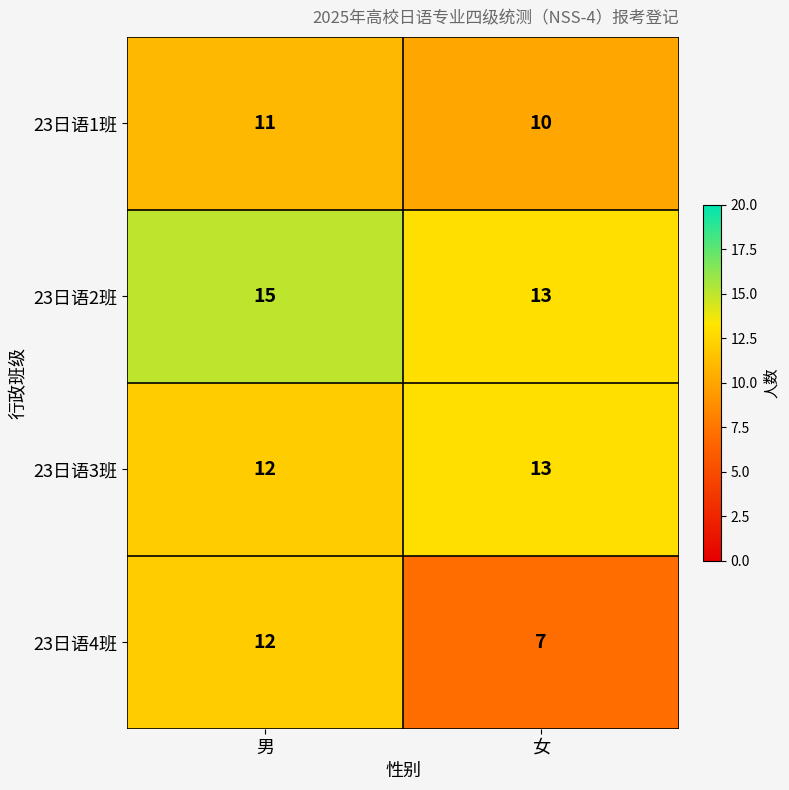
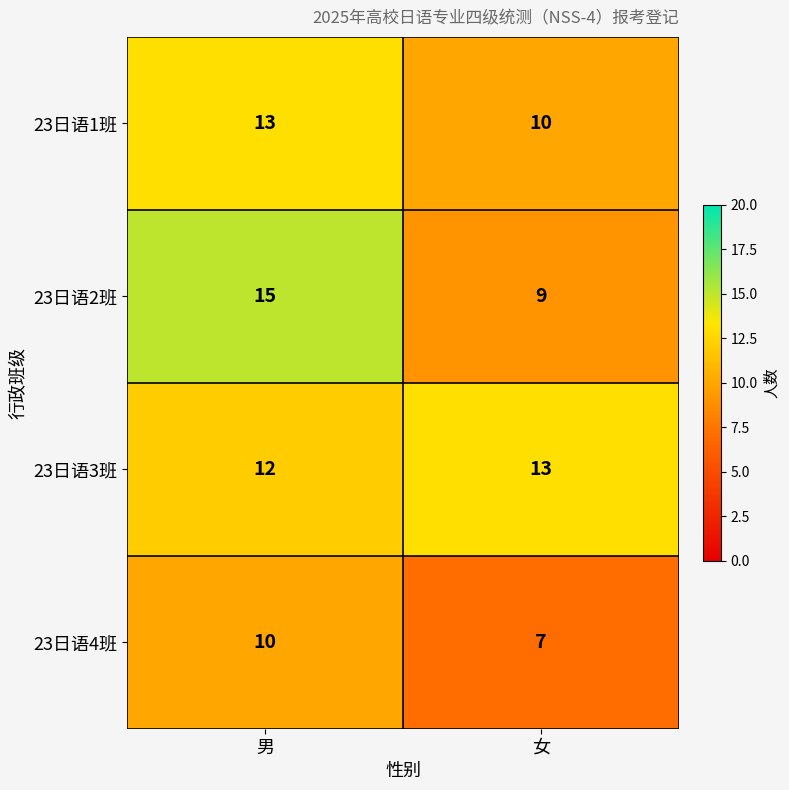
  {
    "23日语1班": {
-     "男": 11,
+     "男": 13,
      "女": 10
    },
    "23日语2班": {
      "男": 15,
-     "女": 13
+     "女": 9
    },
    "23日语3班": {
      "男": 12,
      "女": 13
    },
    "23日语4班": {
-     "男": 12,
+     "男": 10,
      "女": 7
    }
  }
